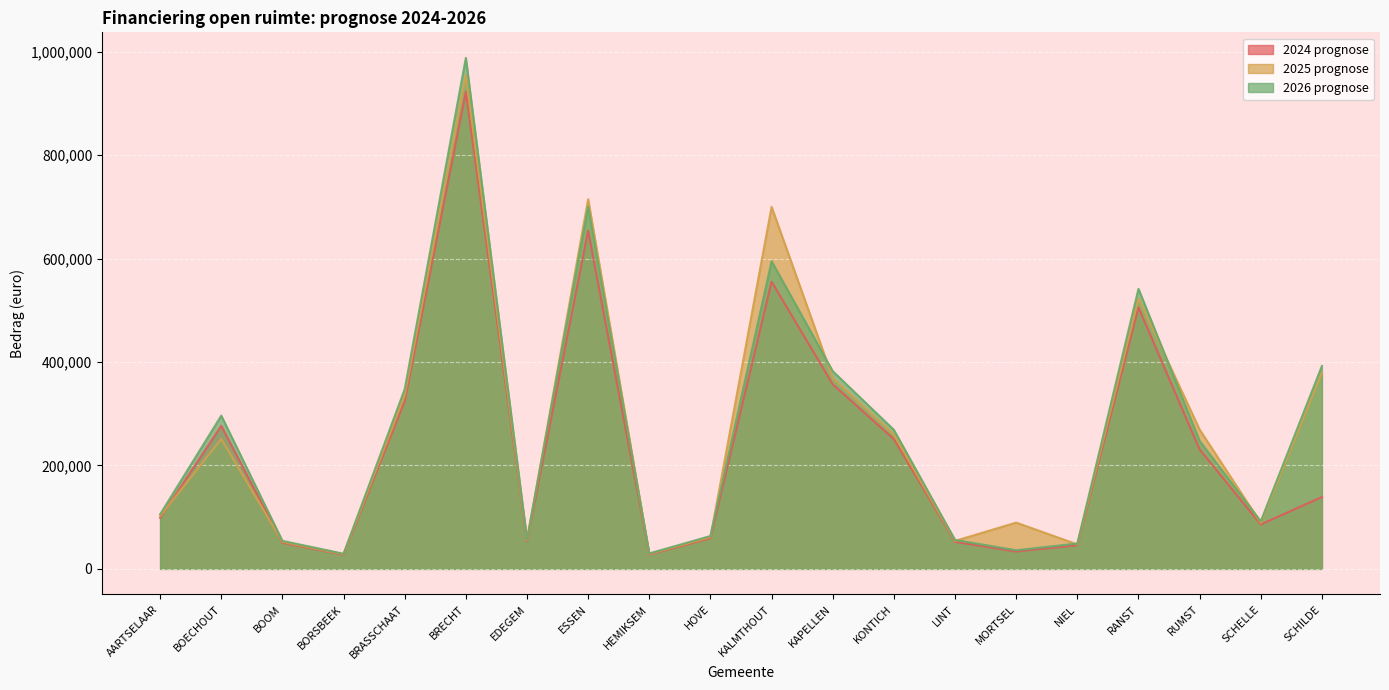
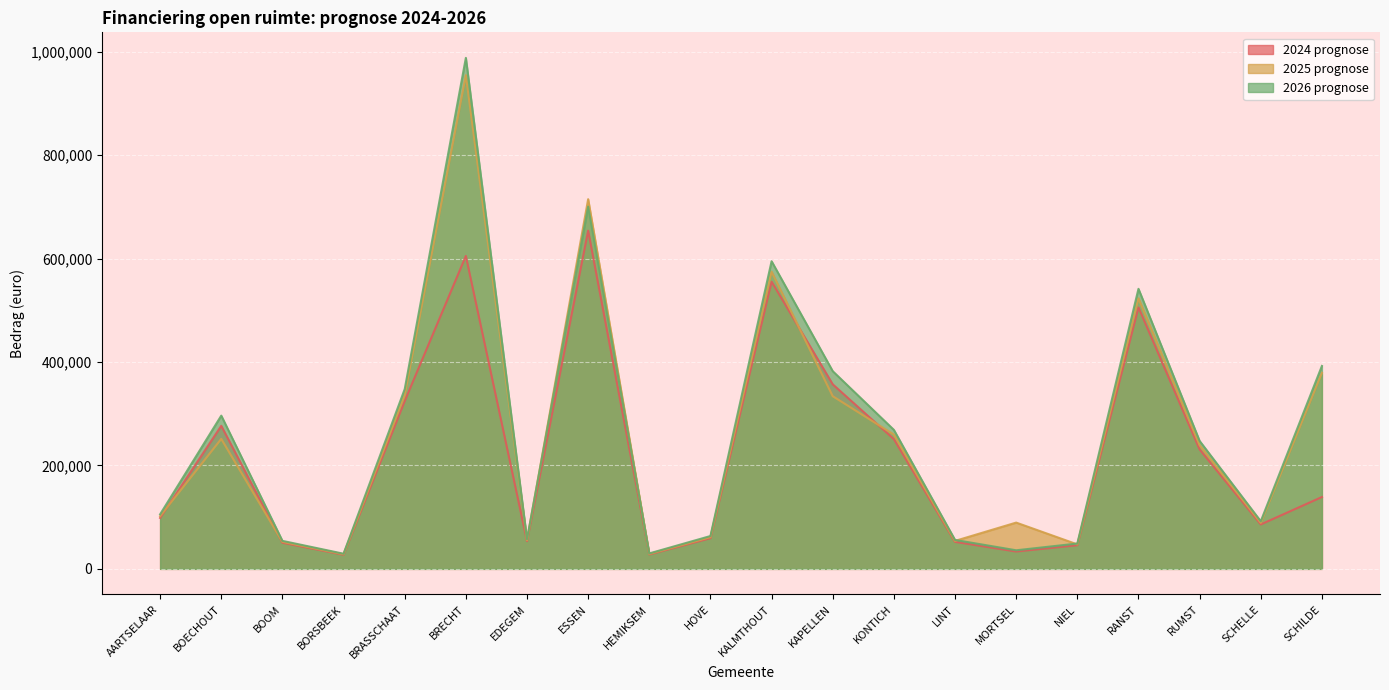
  {
    "2024 prognose": {
      "BOECHOUT": "280,000",
      "BRASSCHAAT": "320,000",
-     "BRECHT": "920,000",
+     "BRECHT": "610,000",
      "ESSEN": "650,000",
      "KALMTHOUT": "560,000",
      "KAPELLEN": "360,000",
      "KONTICH": "250,000",
      "RANST": "510,000",
      "RUMST": "230,000",
      "SCHILDE": "140,000"
    },
    "2025 prognose": {
      "BOECHOUT": "250,000",
      "BRASSCHAAT": "340,000",
      "BRECHT": "950,000",
      "ESSEN": "710,000",
-     "KALMTHOUT": "700,000",
-     "KAPELLEN": "370,000",
+     "KALMTHOUT": "570,000",
+     "KAPELLEN": "330,000",
      "KONTICH": "260,000",
      "MORTSEL": "90,000",
      "RANST": "520,000",
-     "RUMST": "270,000",
+     "RUMST": "240,000",
      "SCHILDE": "380,000"
    },
    "2026 prognose": {
      "BOECHOUT": "300,000",
      "BRASSCHAAT": "350,000",
      "BRECHT": "990,000",
      "ESSEN": "700,000",
      "KALMTHOUT": "590,000",
      "KAPELLEN": "380,000",
      "KONTICH": "270,000",
      "RANST": "540,000",
      "RUMST": "250,000",
      "SCHILDE": "390,000"
    }
  }
